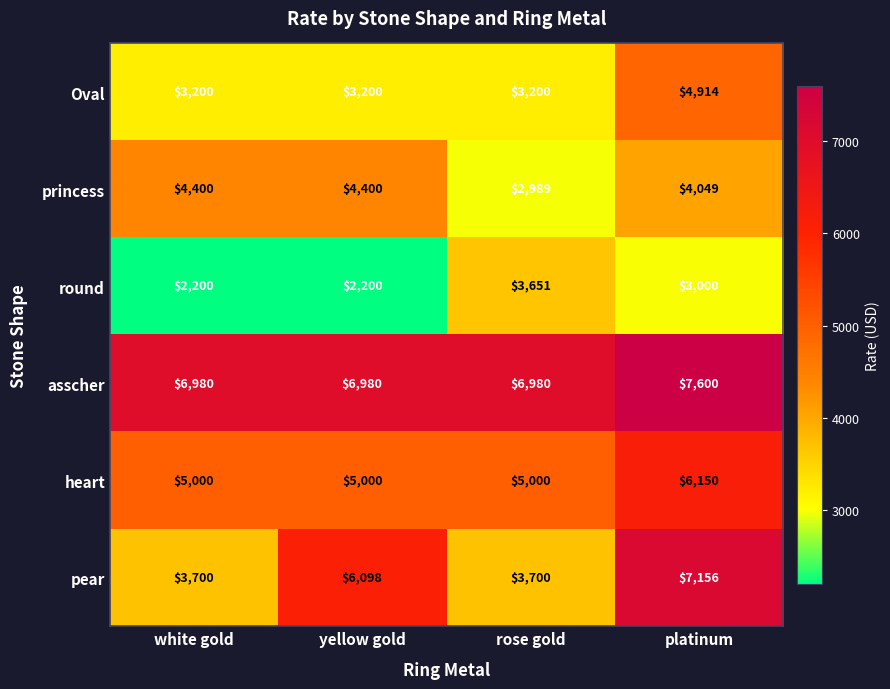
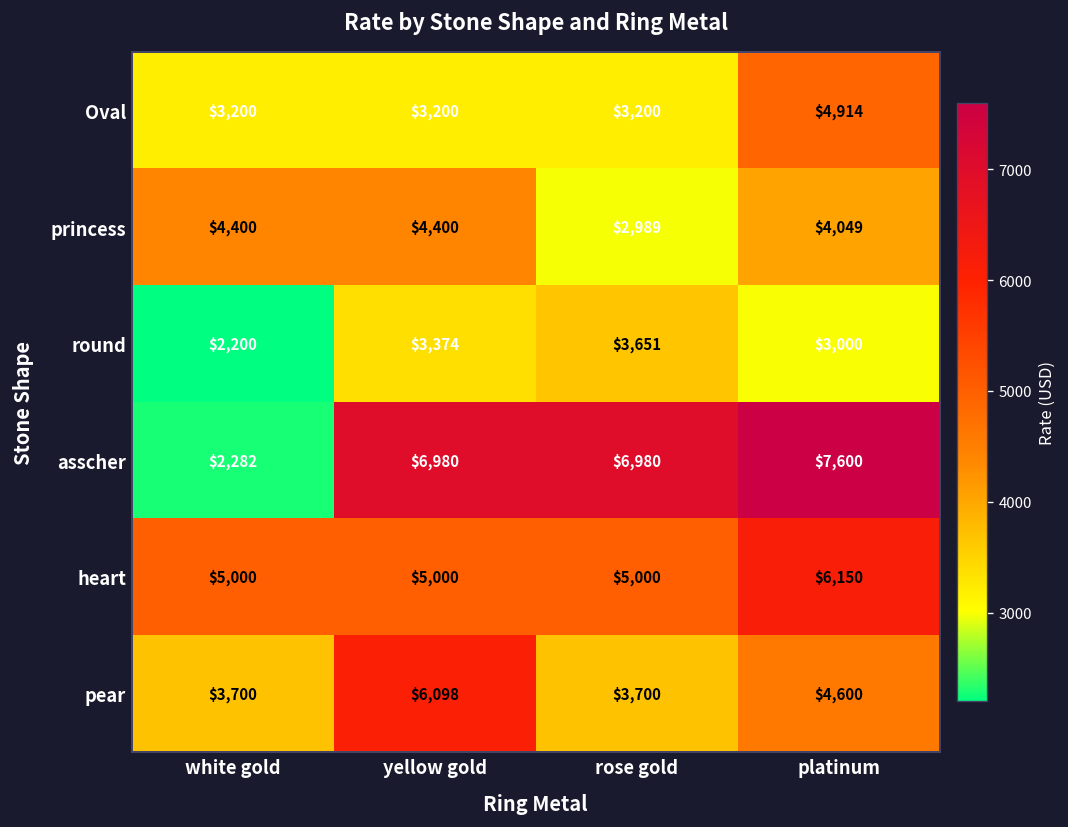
  {
    "Oval": {
      "white gold": "$3,200",
      "yellow gold": "$3,200",
      "rose gold": "$3,200",
      "platinum": "$4,914"
    },
    "princess": {
      "white gold": "$4,400",
      "yellow gold": "$4,400",
      "rose gold": "$2,989",
      "platinum": "$4,049"
    },
    "round": {
      "white gold": "$2,200",
-     "yellow gold": "$2,200",
+     "yellow gold": "$3,374",
      "rose gold": "$3,651",
      "platinum": "$3,000"
    },
    "asscher": {
-     "white gold": "$6,980",
+     "white gold": "$2,282",
      "yellow gold": "$6,980",
      "rose gold": "$6,980",
      "platinum": "$7,600"
    },
    "heart": {
      "white gold": "$5,000",
      "yellow gold": "$5,000",
      "rose gold": "$5,000",
      "platinum": "$6,150"
    },
    "pear": {
      "white gold": "$3,700",
      "yellow gold": "$6,098",
      "rose gold": "$3,700",
-     "platinum": "$7,156"
+     "platinum": "$4,600"
    }
  }
